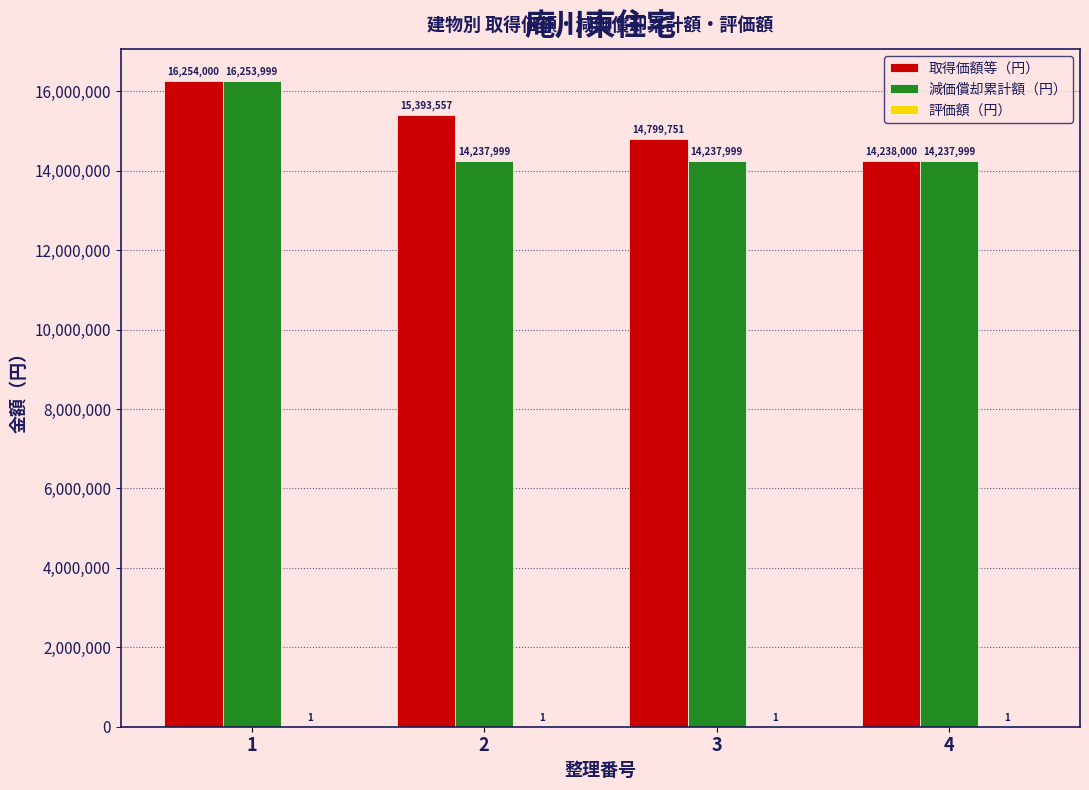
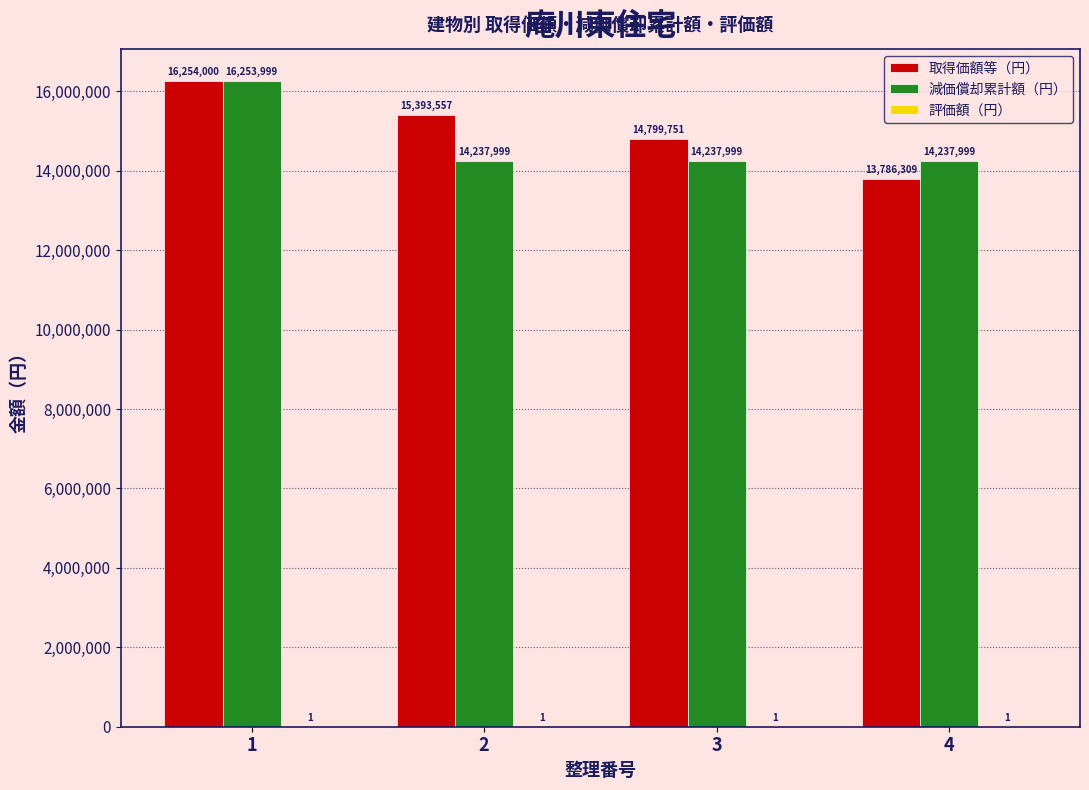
  {
    "取得価額等（円）": {
      "1": "16,254,000",
      "2": "15,393,557",
      "3": "14,799,751",
-     "4": "14,238,000"
+     "4": "13,786,309"
    },
    "減価償却累計額（円）": {
      "1": "16,253,999",
      "2": "14,237,999",
      "3": "14,237,999",
      "4": "14,237,999"
    },
    "評価額（円）": {
      "1": "1",
      "2": "1",
      "3": "1",
      "4": "1"
    }
  }
